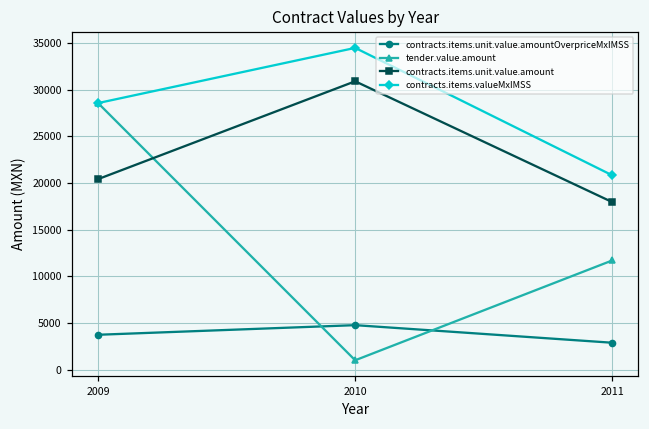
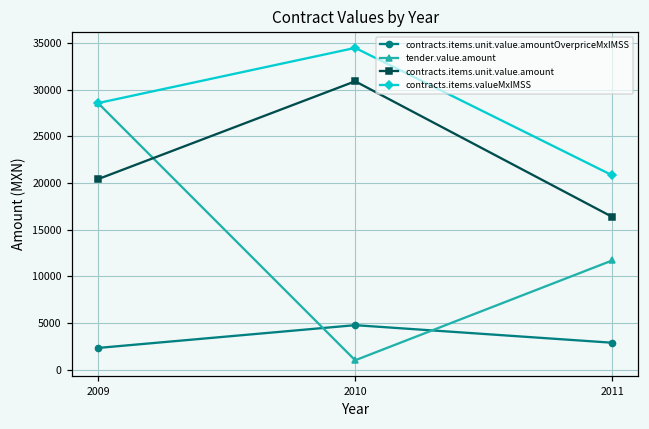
  {
    "contracts.items.unit.value.amountOverpriceMxIMSS": {
-     "2009": 4000,
+     "2009": 2000,
      "2010": 5000,
      "2011": 3000
    },
    "contracts.items.unit.value.amount": {
      "2009": 20000,
      "2010": 31000,
-     "2011": 18000
+     "2011": 16000
    }
  }
